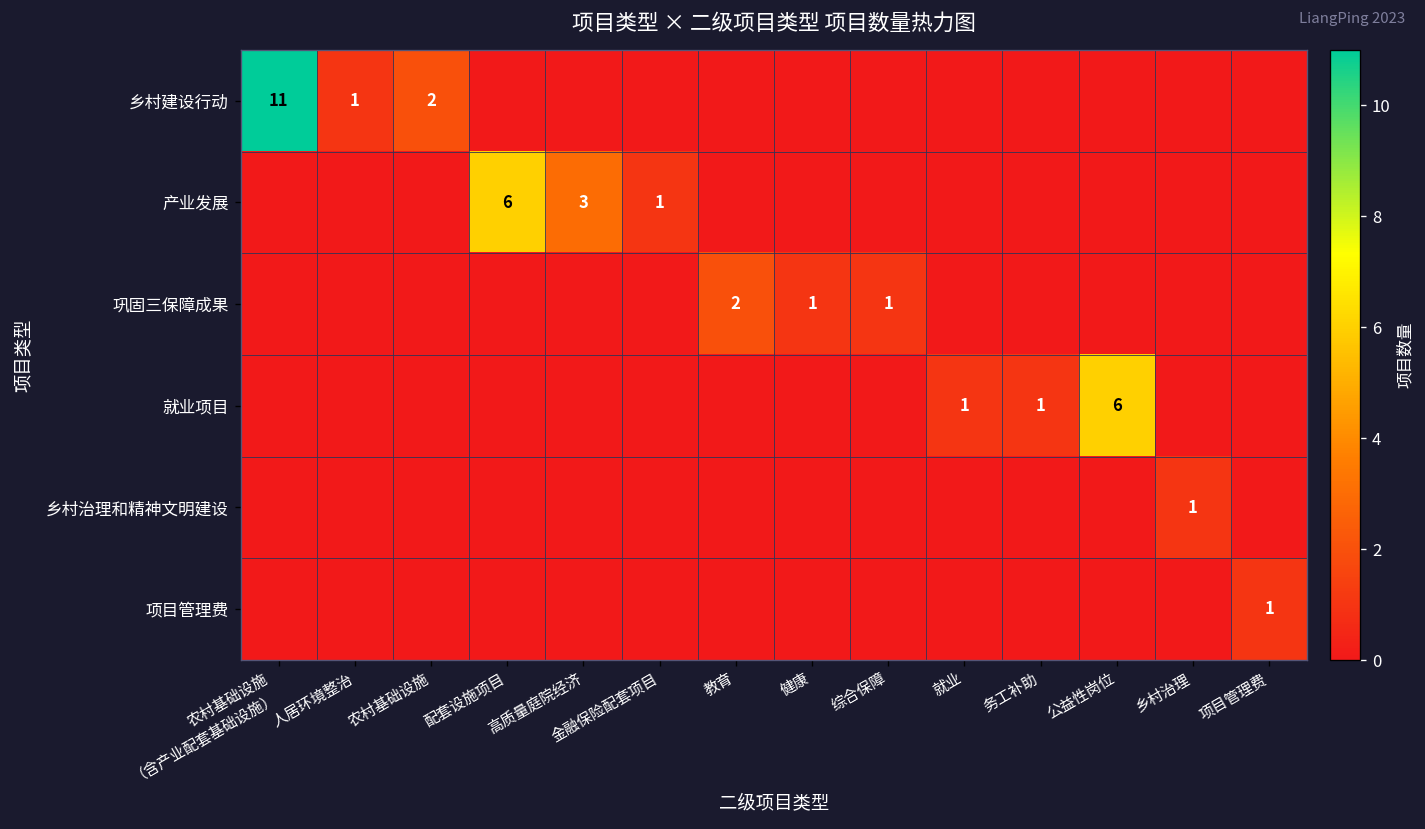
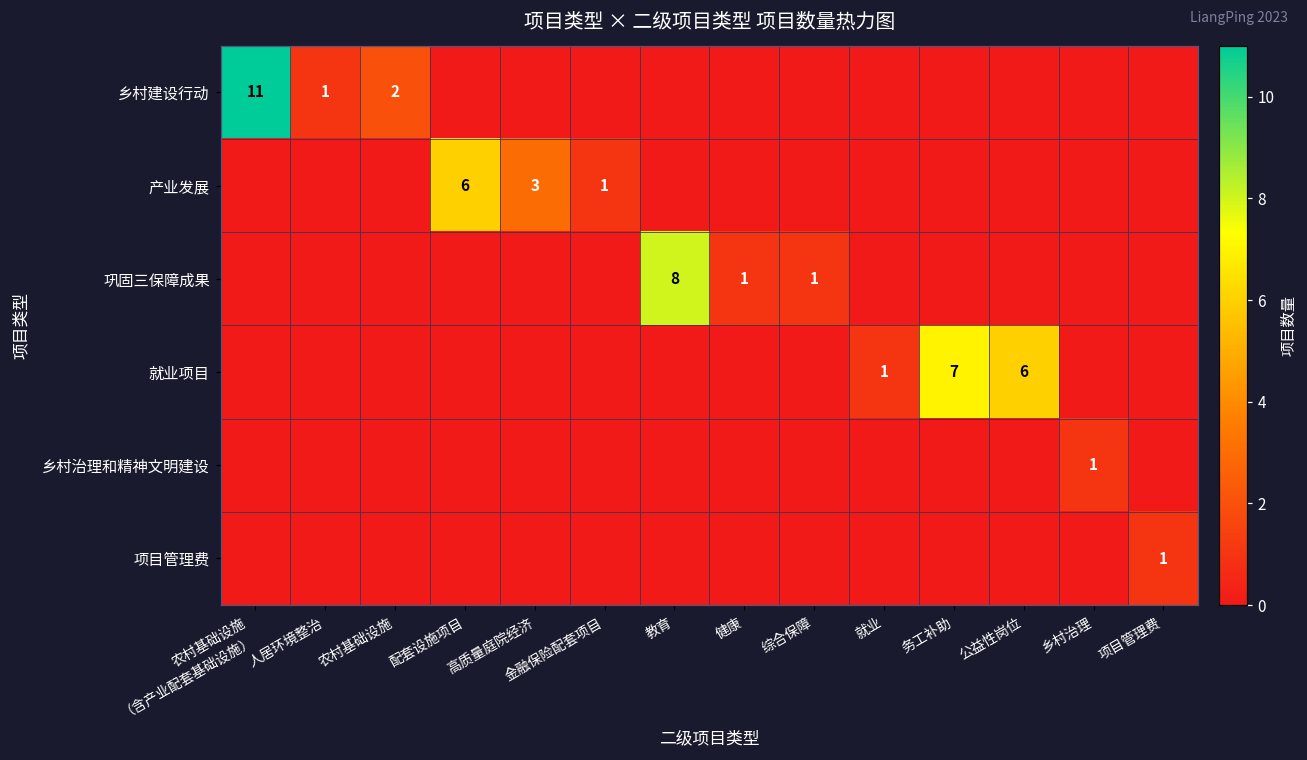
  {
    "乡村建设行动": {
      "农村基础设施 （含产业配套基础设施）": 11,
      "人居环境整治": 1,
      "农村基础设施": 2
    },
    "产业发展": {
      "配套设施项目": 6,
      "高质量庭院经济": 3,
      "金融保险配套项目": 1
    },
    "巩固三保障成果": {
-     "教育": 2,
+     "教育": 8,
      "健康": 1,
      "综合保障": 1
    },
    "就业项目": {
      "就业": 1,
-     "务工补助": 1,
+     "务工补助": 7,
      "公益性岗位": 6
    },
    "乡村治理和精神文明建设": {
      "乡村治理": 1
    },
    "项目管理费": {
      "项目管理费": 1
    }
  }
